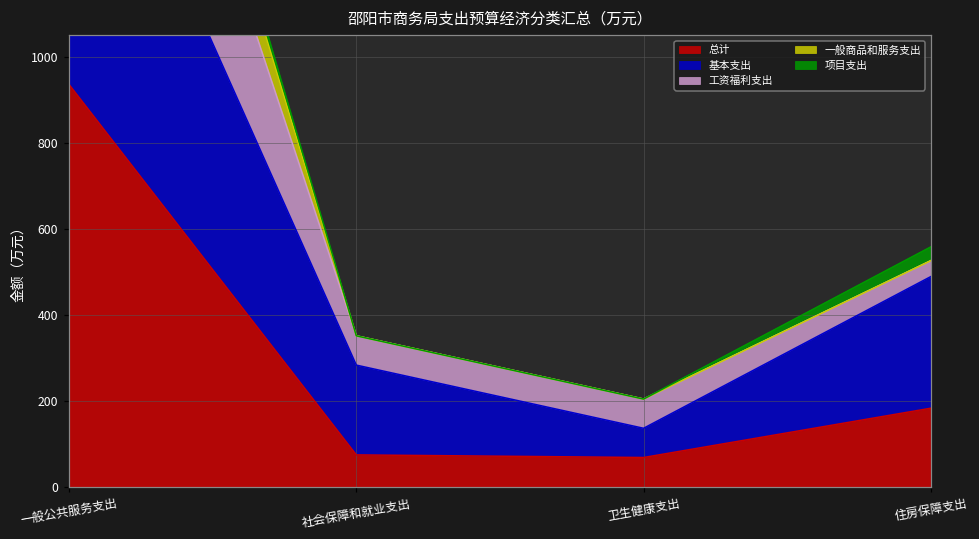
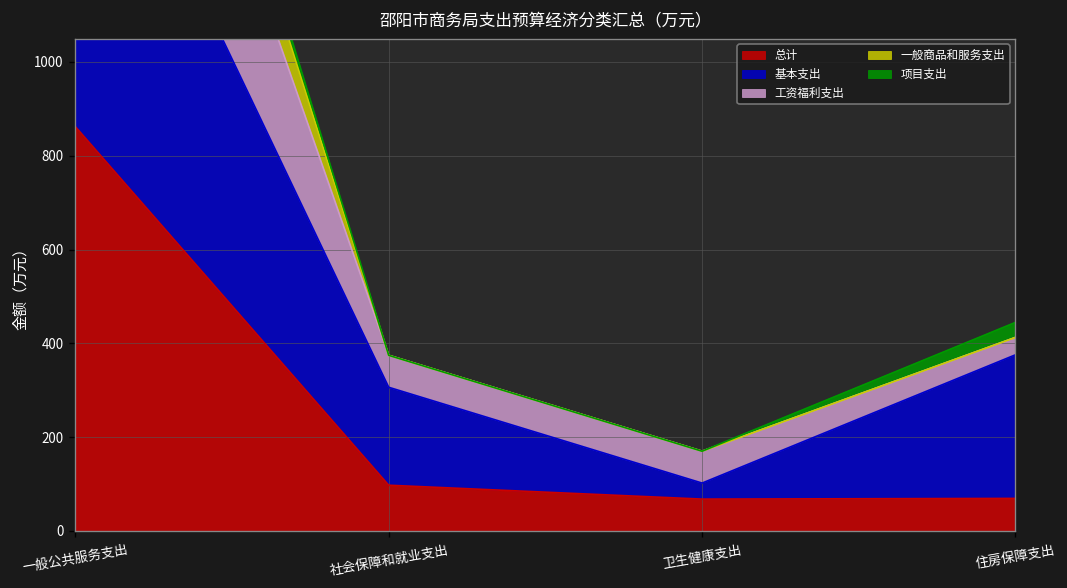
  {
    "总计": {
-     "一般公共服务支出": 940,
-     "社会保障和就业支出": 70,
+     "一般公共服务支出": 860,
+     "社会保障和就业支出": 100,
      "卫生健康支出": 70,
-     "住房保障支出": 180
+     "住房保障支出": 70
    },
    "基本支出": {
      "社会保障和就业支出": 210,
-     "卫生健康支出": 70,
+     "卫生健康支出": 30,
      "住房保障支出": 310
    },
    "项目支出": {
      "住房保障支出": 30
    }
  }
